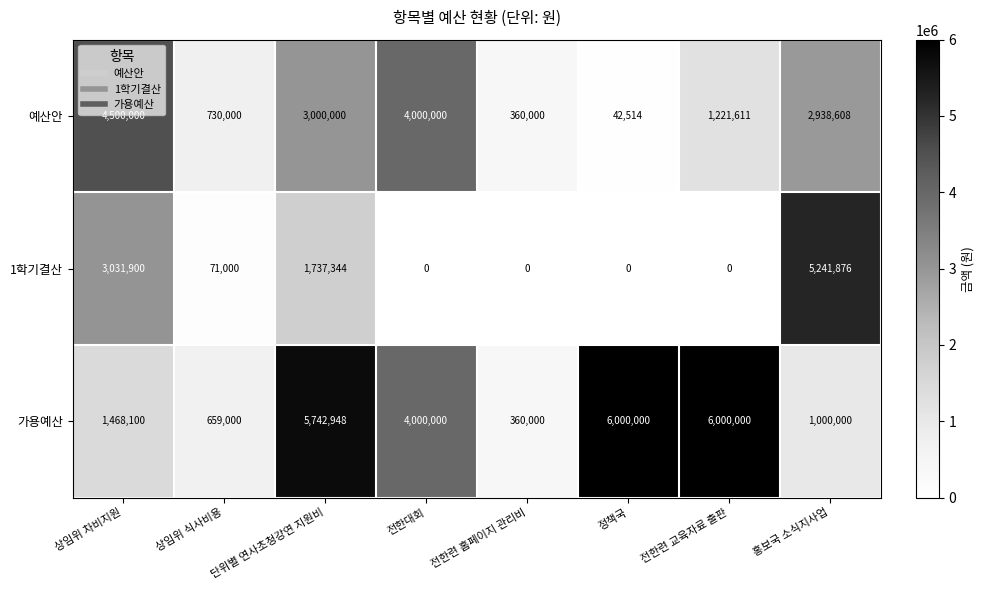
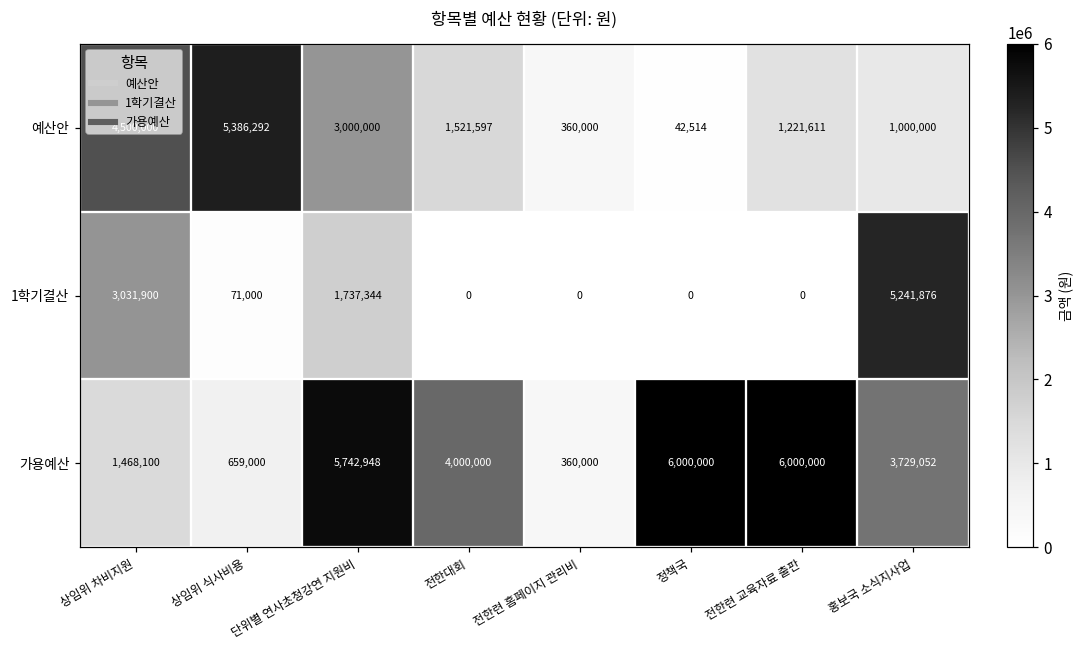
  {
    "예산안": {
-     "상임위 식사비용": "730,000",
+     "상임위 식사비용": "5,386,292",
      "단위별 연사초청강연 지원비": "3,000,000",
-     "전한대회": "4,000,000",
+     "전한대회": "1,521,597",
      "전한련 홈페이지 관리비": "360,000",
      "정책국": "42,514",
      "전한련 교육자료 출판": "1,221,611",
-     "홍보국 소식지사업": "2,938,608"
+     "홍보국 소식지사업": "1,000,000"
    },
    "1학기결산": {
      "상임위 차비지원": "3,031,900",
      "상임위 식사비용": "71,000",
      "단위별 연사초청강연 지원비": "1,737,344",
      "전한대회": "0",
      "전한련 홈페이지 관리비": "0",
      "정책국": "0",
      "전한련 교육자료 출판": "0",
      "홍보국 소식지사업": "5,241,876"
    },
    "가용예산": {
      "상임위 차비지원": "1,468,100",
      "상임위 식사비용": "659,000",
      "단위별 연사초청강연 지원비": "5,742,948",
      "전한대회": "4,000,000",
      "전한련 홈페이지 관리비": "360,000",
      "정책국": "6,000,000",
      "전한련 교육자료 출판": "6,000,000",
-     "홍보국 소식지사업": "1,000,000"
+     "홍보국 소식지사업": "3,729,052"
    }
  }
